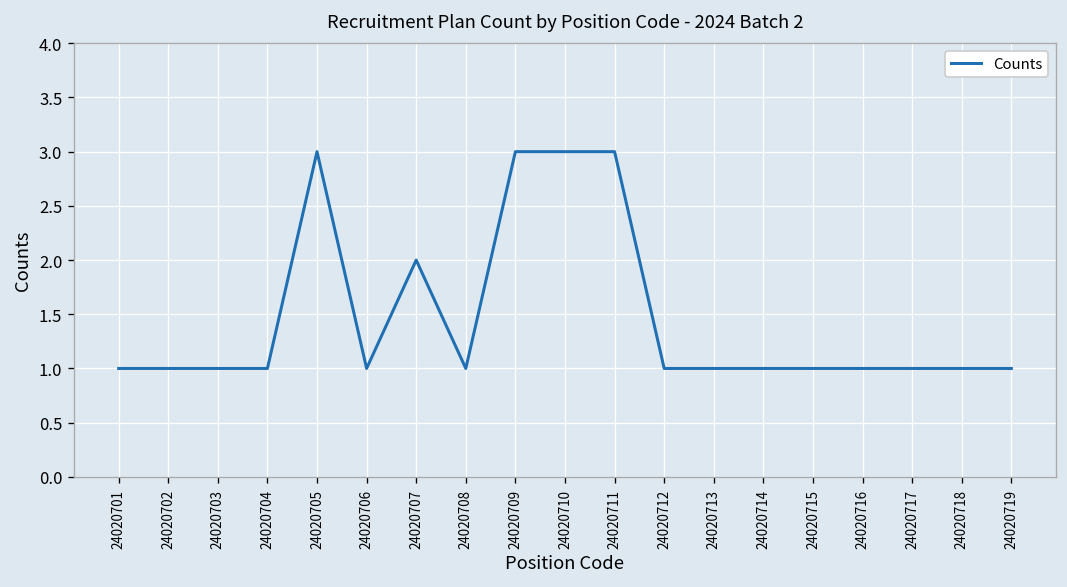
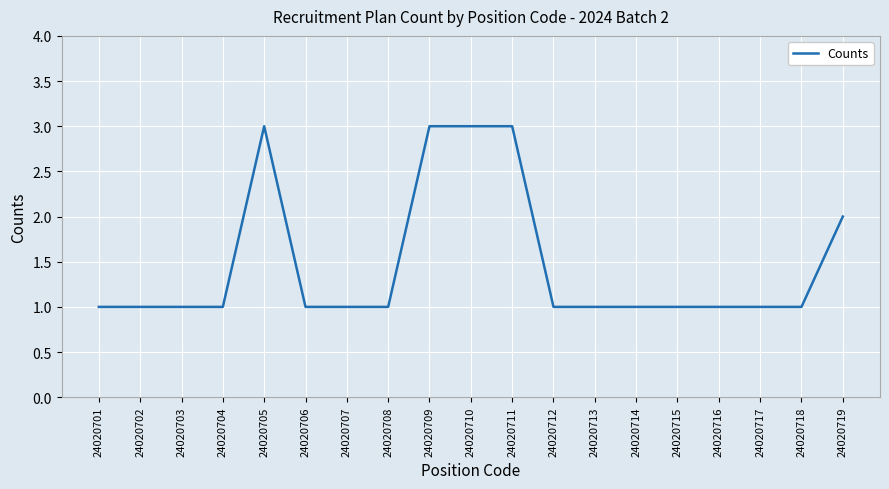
  {
    "24020701": 1,
    "24020702": 1,
    "24020703": 1,
    "24020704": 1,
    "24020705": 3,
    "24020706": 1,
-   "24020707": 2,
+   "24020707": 1,
    "24020708": 1,
    "24020709": 3,
    "24020710": 3,
    "24020711": 3,
    "24020712": 1,
    "24020713": 1,
    "24020714": 1,
    "24020715": 1,
    "24020716": 1,
    "24020717": 1,
    "24020718": 1,
-   "24020719": 1
+   "24020719": 2
  }
